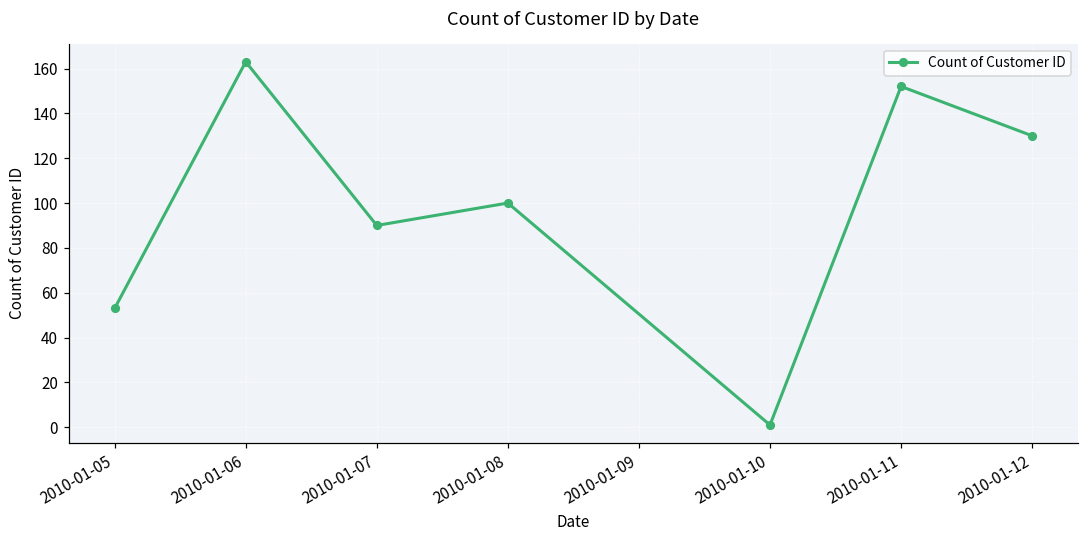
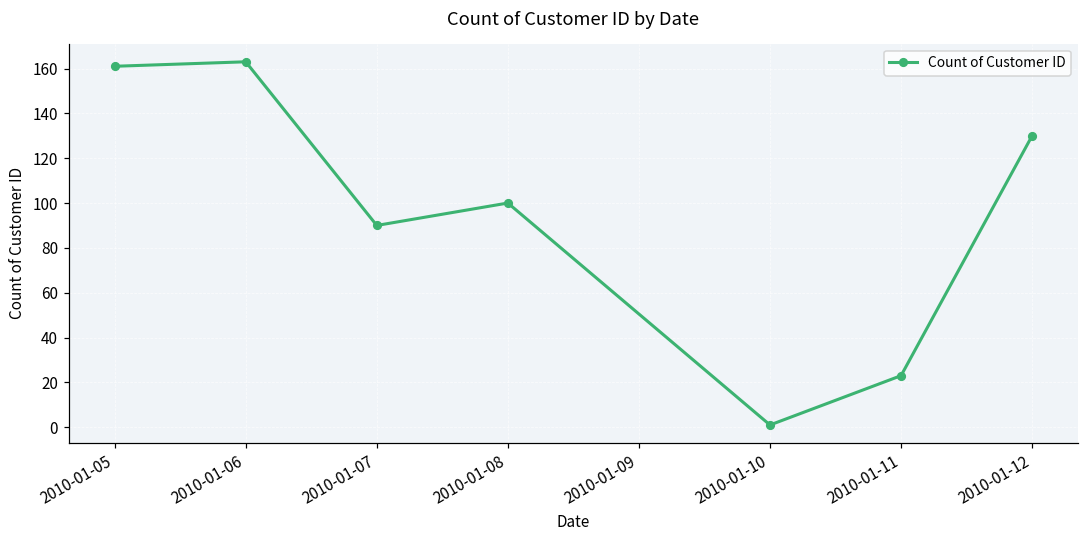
  {
-   "2010-01-05": 53,
+   "2010-01-05": 161,
    "2010-01-06": 163,
    "2010-01-07": 90,
    "2010-01-08": 100,
    "2010-01-10": 1,
-   "2010-01-11": 152,
+   "2010-01-11": 23,
    "2010-01-12": 130
  }
